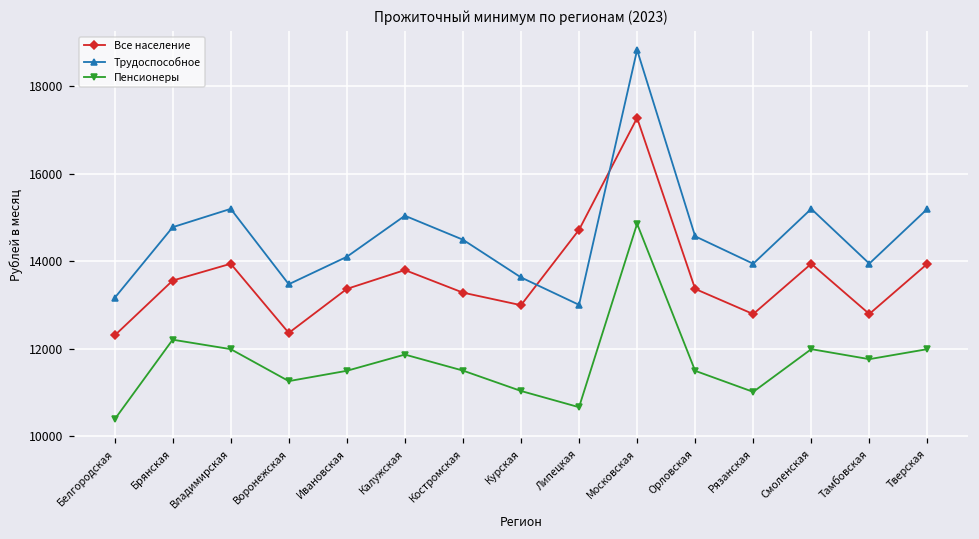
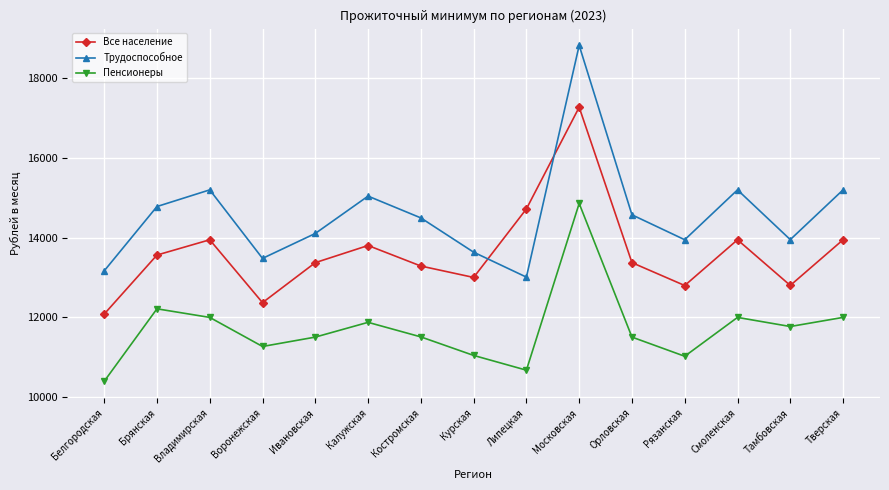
  {
    "Все население": {
-     "Белгородская": 12300,
+     "Белгородская": 12100,
      "Брянская": 13600,
      "Владимирская": 13900,
      "Воронежская": 12400,
      "Ивановская": 13400,
      "Калужская": 13800,
      "Костромская": 13300,
      "Курская": 13000,
      "Липецкая": 14700,
      "Московская": 17300,
      "Орловская": 13400,
      "Рязанская": 12800,
      "Смоленская": 13900,
      "Тамбовская": 12800,
      "Тверская": 13900
    },
    "Трудоспособное": {
      "Белгородская": 13200,
      "Брянская": 14800,
      "Владимирская": 15200,
      "Воронежская": 13500,
      "Ивановская": 14100,
      "Калужская": 15000,
      "Костромская": 14500,
      "Курская": 13600,
      "Липецкая": 13000,
      "Московская": 18800,
      "Орловская": 14600,
      "Рязанская": 13900,
      "Смоленская": 15200,
      "Тамбовская": 13900,
      "Тверская": 15200
    },
    "Пенсионеры": {
      "Белгородская": 10400,
      "Брянская": 12200,
      "Владимирская": 12000,
      "Воронежская": 11300,
      "Ивановская": 11500,
      "Калужская": 11900,
      "Костромская": 11500,
      "Курская": 11000,
      "Липецкая": 10700,
      "Московская": 14900,
      "Орловская": 11500,
      "Рязанская": 11000,
      "Смоленская": 12000,
      "Тамбовская": 11800,
      "Тверская": 12000
    }
  }
